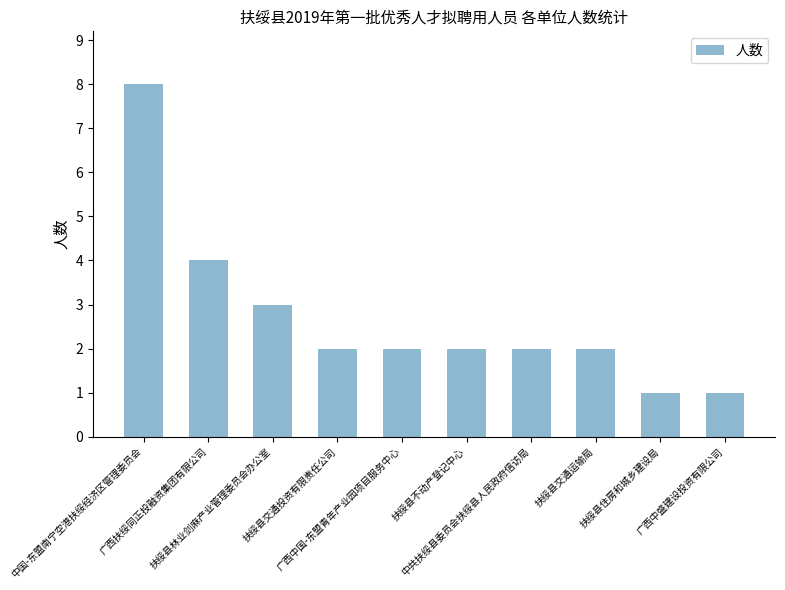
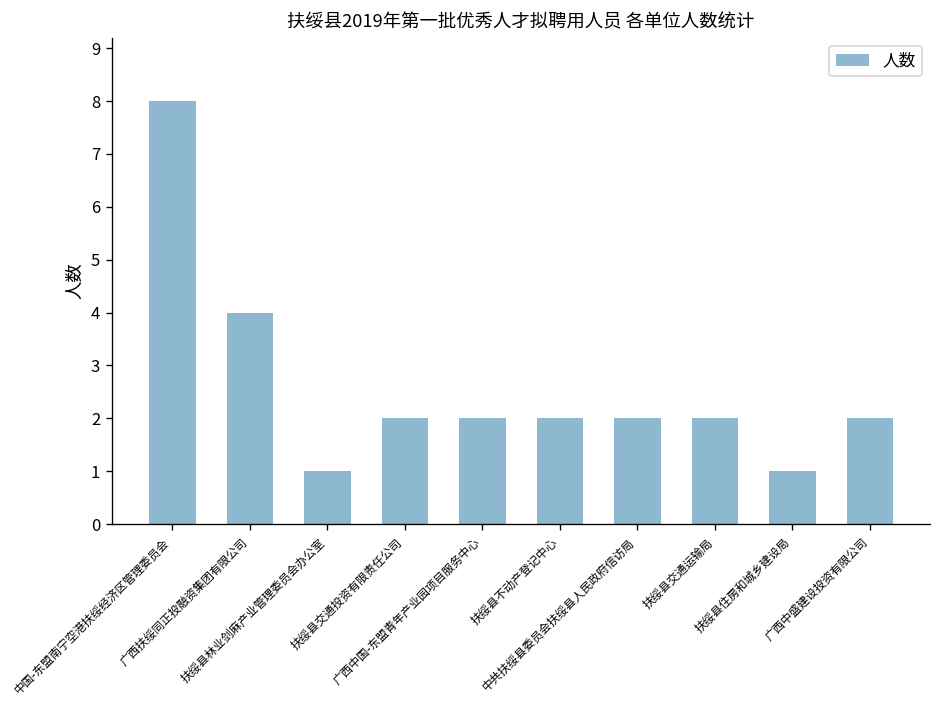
  {
    "中国-东盟南宁空港扶绥经济区管理委员会": 8,
    "广西扶绥同正投融资集团有限公司": 4,
-   "扶绥县林业剑麻产业管理委员会办公室": 3,
+   "扶绥县林业剑麻产业管理委员会办公室": 1,
    "扶绥县交通投资有限责任公司": 2,
    "广西中国-东盟青年产业园项目服务中心": 2,
    "扶绥县不动产登记中心": 2,
    "中共扶绥县委员会扶绥县人民政府信访局": 2,
    "扶绥县交通运输局": 2,
    "扶绥县住房和城乡建设局": 1,
-   "广西中盛建设投资有限公司": 1
+   "广西中盛建设投资有限公司": 2
  }
